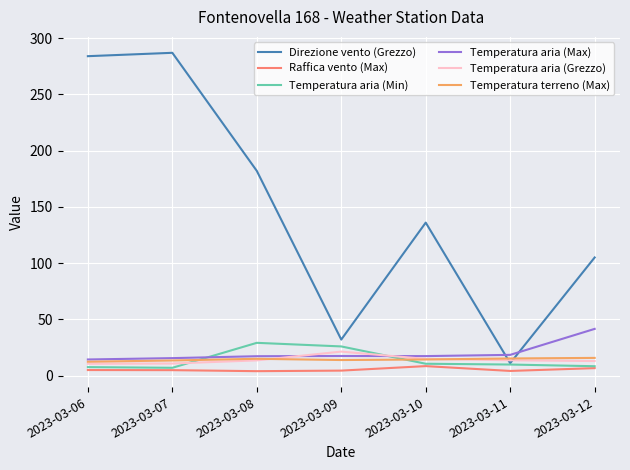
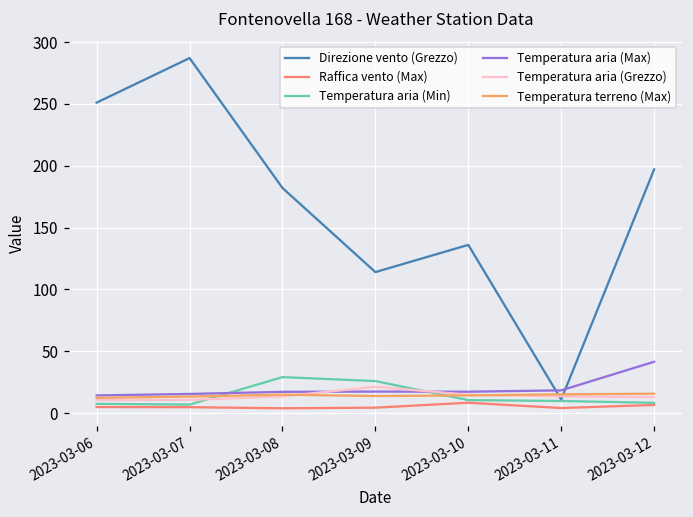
  {
    "Direzione vento (Grezzo)": {
-     "2023-03-06": 284,
+     "2023-03-06": 251,
      "2023-03-07": 287,
      "2023-03-08": 182,
-     "2023-03-09": 32,
+     "2023-03-09": 114,
      "2023-03-10": 136,
-     "2023-03-12": 105
+     "2023-03-12": 197
    },
    "Temperatura aria (Min)": {
      "2023-03-06": 8,
      "2023-03-08": 29,
      "2023-03-09": 26
    },
    "Temperatura aria (Max)": {
      "2023-03-08": 17,
      "2023-03-09": 17,
      "2023-03-10": 17,
      "2023-03-11": 18,
      "2023-03-12": 42
    },
    "Temperatura aria (Grezzo)": {
      "2023-03-07": 11,
      "2023-03-09": 21,
      "2023-03-12": 13
    }
  }
